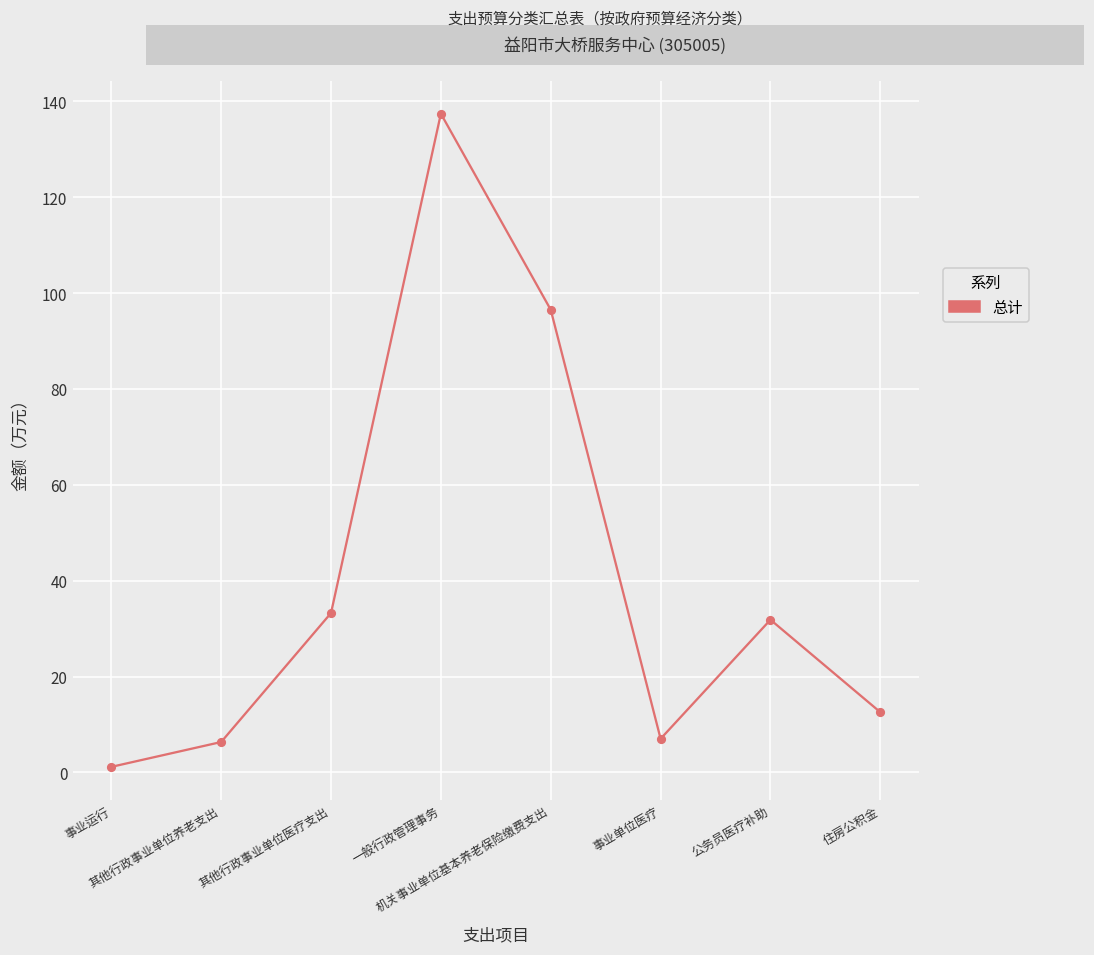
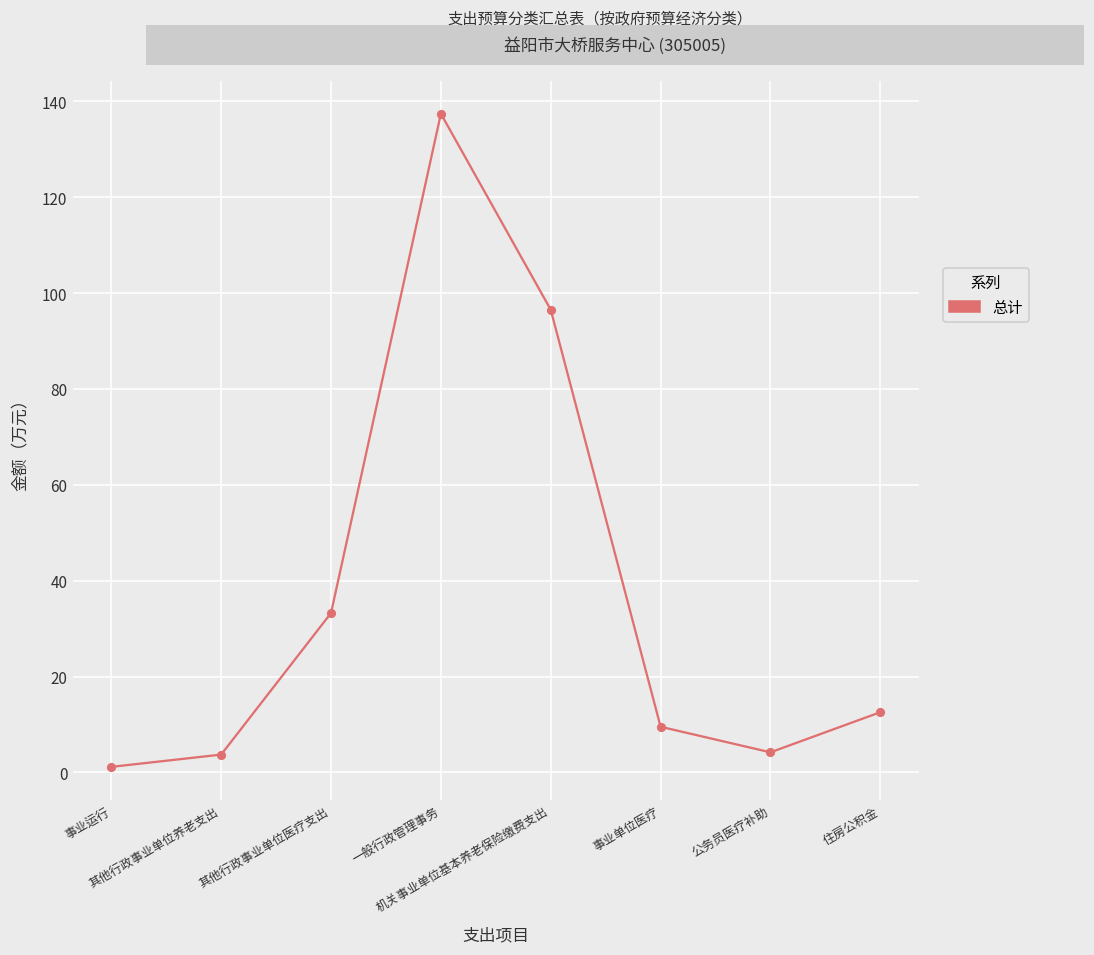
  {
    "事业运行": 1,
-   "其他行政事业单位养老支出": 6,
+   "其他行政事业单位养老支出": 4,
    "其他行政事业单位医疗支出": 33,
    "一般行政管理事务": 137,
    "机关事业单位基本养老保险缴费支出": 97,
-   "事业单位医疗": 7,
-   "公务员医疗补助": 32,
+   "事业单位医疗": 10,
+   "公务员医疗补助": 4,
    "住房公积金": 13
  }
